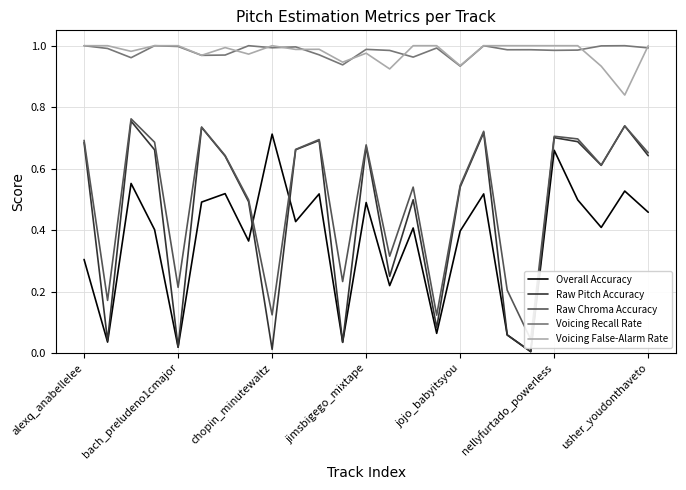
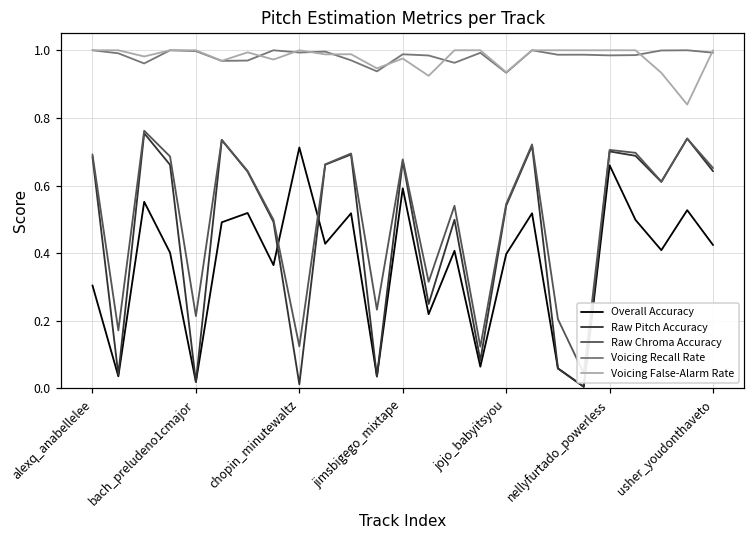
  {
    "Overall Accuracy": {
      "alexq_anabellelee": 0.30,
      "chopin_minutewaltz": 0.71,
-     "jimsbigego_mixtape": 0.49,
+     "jimsbigego_mixtape": 0.59,
      "jojo_babyitsyou": 0.40,
      "nellyfurtado_powerless": 0.66,
-     "usher_youdonthaveto": 0.46
+     "usher_youdonthaveto": 0.42
    },
    "Voicing False-Alarm Rate": {
      "jimsbigego_mixtape": 0.98,
      "nellyfurtado_powerless": 1.00
    }
  }
